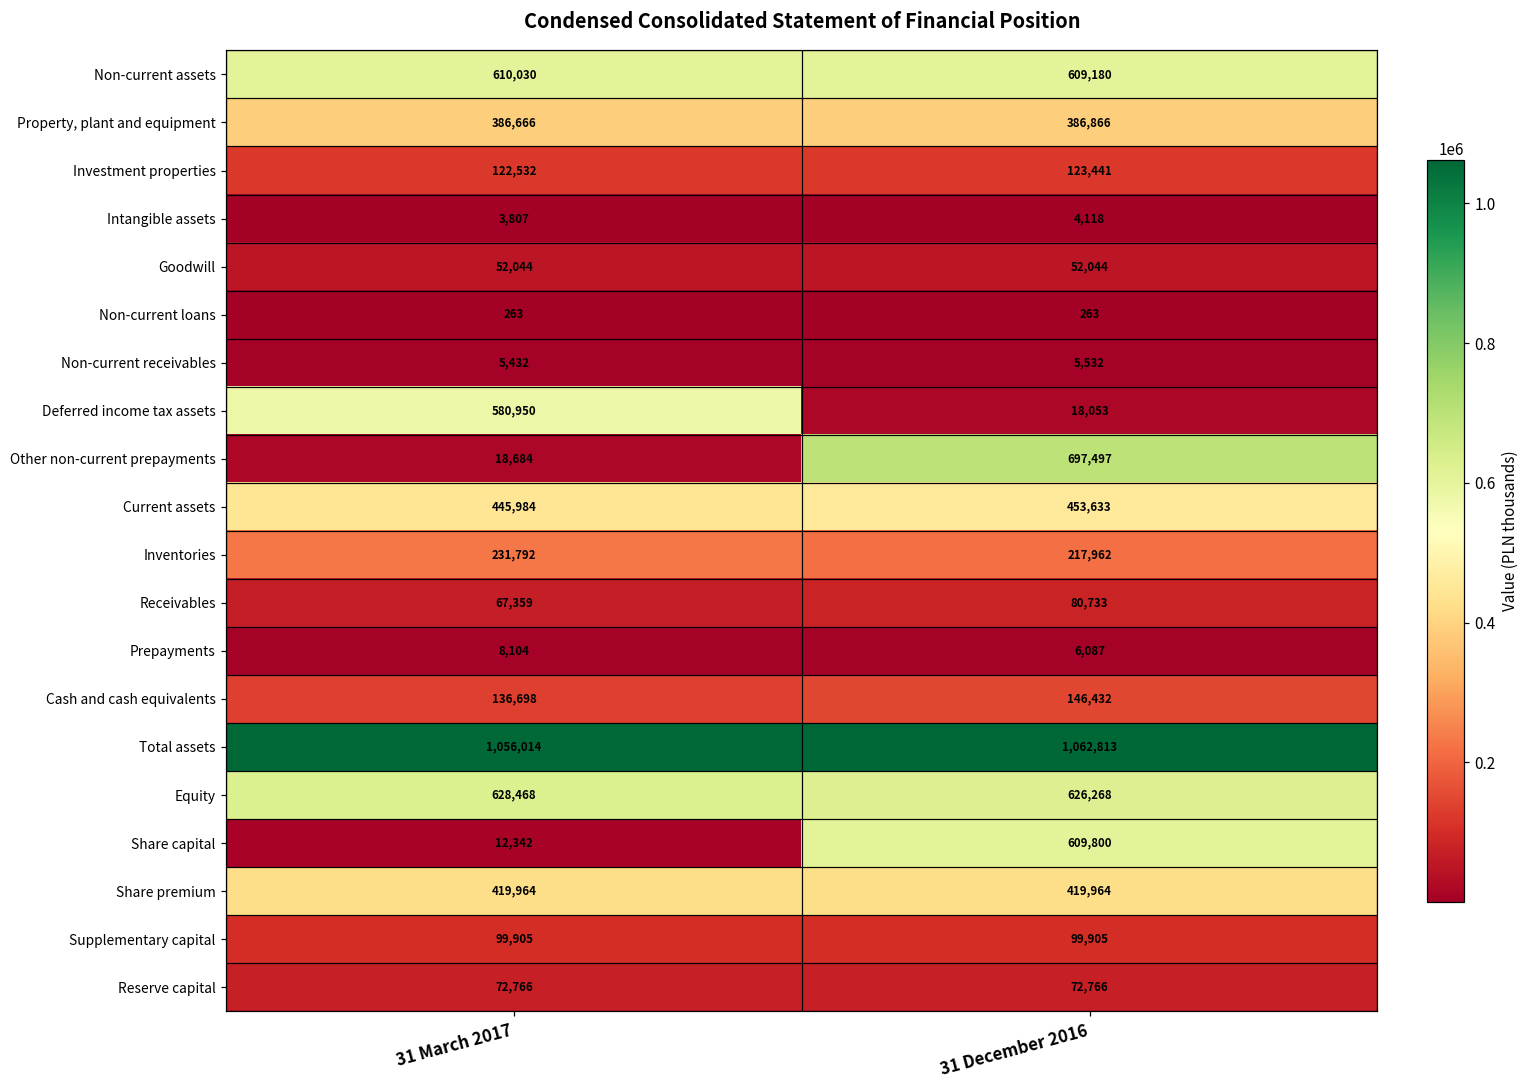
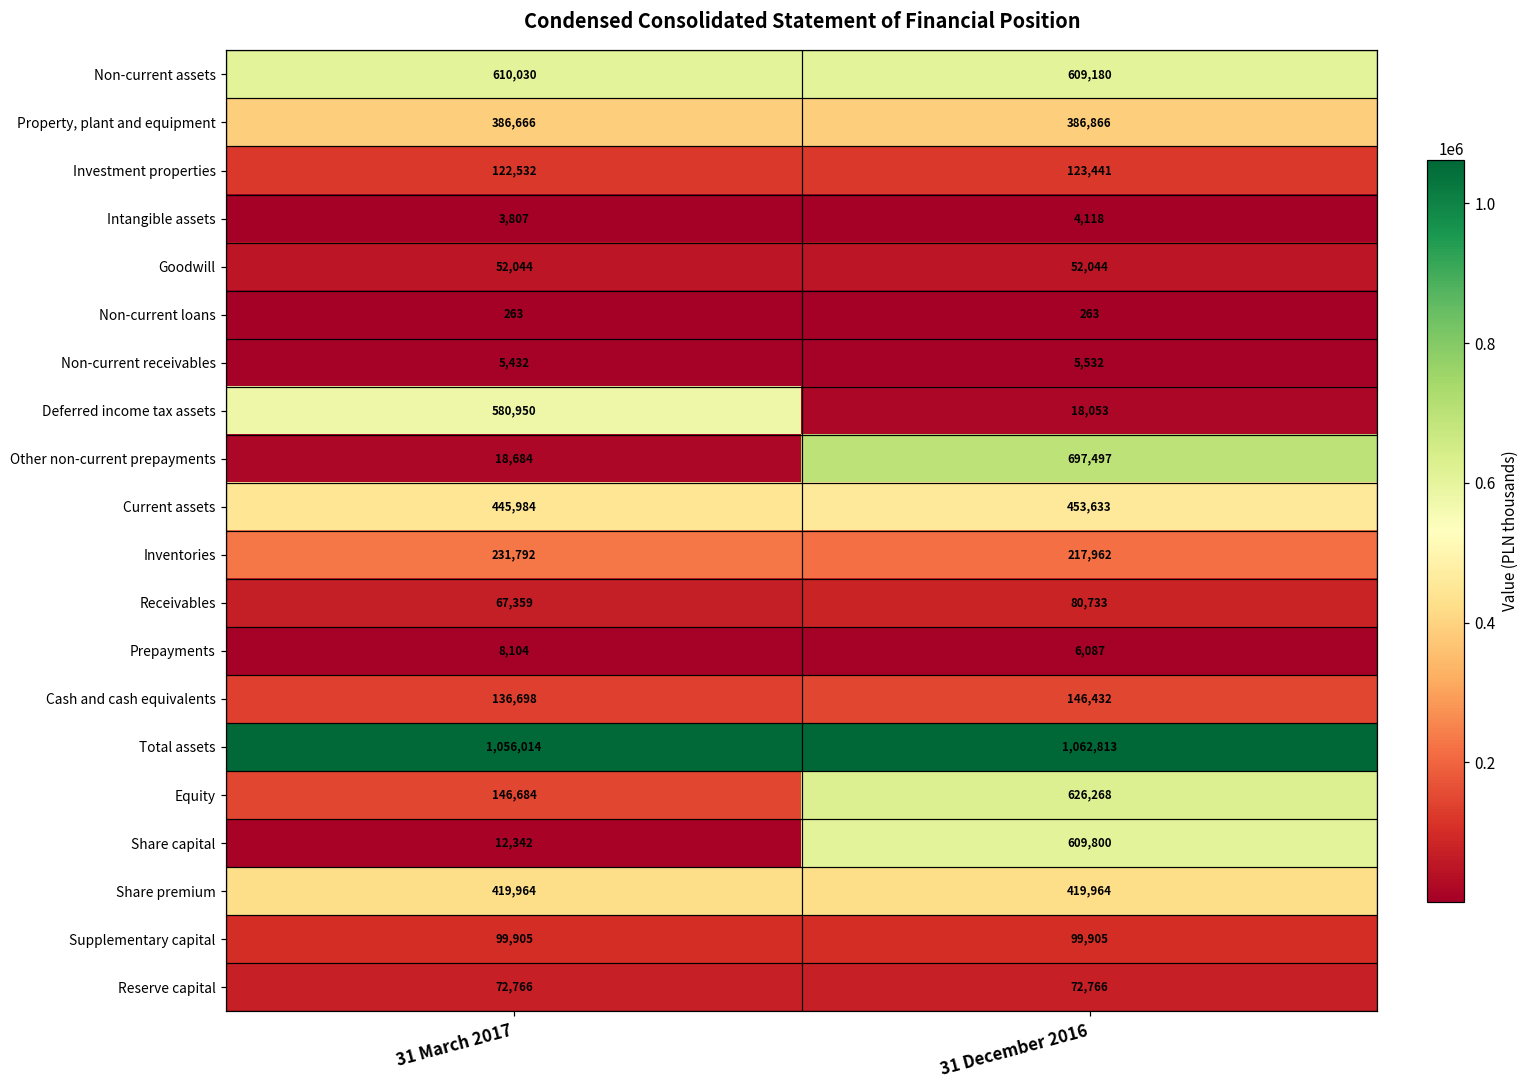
  {
    "Non-current assets": {
      "31 March 2017": "610,030",
      "31 December 2016": "609,180"
    },
    "Property, plant and equipment": {
      "31 March 2017": "386,666",
      "31 December 2016": "386,866"
    },
    "Investment properties": {
      "31 March 2017": "122,532",
      "31 December 2016": "123,441"
    },
    "Intangible assets": {
      "31 March 2017": "3,807",
      "31 December 2016": "4,118"
    },
    "Goodwill": {
      "31 March 2017": "52,044",
      "31 December 2016": "52,044"
    },
    "Non-current loans": {
      "31 March 2017": "263",
      "31 December 2016": "263"
    },
    "Non-current receivables": {
      "31 March 2017": "5,432",
      "31 December 2016": "5,532"
    },
    "Deferred income tax assets": {
      "31 March 2017": "580,950",
      "31 December 2016": "18,053"
    },
    "Other non-current prepayments": {
      "31 March 2017": "18,684",
      "31 December 2016": "697,497"
    },
    "Current assets": {
      "31 March 2017": "445,984",
      "31 December 2016": "453,633"
    },
    "Inventories": {
      "31 March 2017": "231,792",
      "31 December 2016": "217,962"
    },
    "Receivables": {
      "31 March 2017": "67,359",
      "31 December 2016": "80,733"
    },
    "Prepayments": {
      "31 March 2017": "8,104",
      "31 December 2016": "6,087"
    },
    "Cash and cash equivalents": {
      "31 March 2017": "136,698",
      "31 December 2016": "146,432"
    },
    "Total assets": {
      "31 March 2017": "1,056,014",
      "31 December 2016": "1,062,813"
    },
    "Equity": {
-     "31 March 2017": "628,468",
+     "31 March 2017": "146,684",
      "31 December 2016": "626,268"
    },
    "Share capital": {
      "31 March 2017": "12,342",
      "31 December 2016": "609,800"
    },
    "Share premium": {
      "31 March 2017": "419,964",
      "31 December 2016": "419,964"
    },
    "Supplementary capital": {
      "31 March 2017": "99,905",
      "31 December 2016": "99,905"
    },
    "Reserve capital": {
      "31 March 2017": "72,766",
      "31 December 2016": "72,766"
    }
  }
